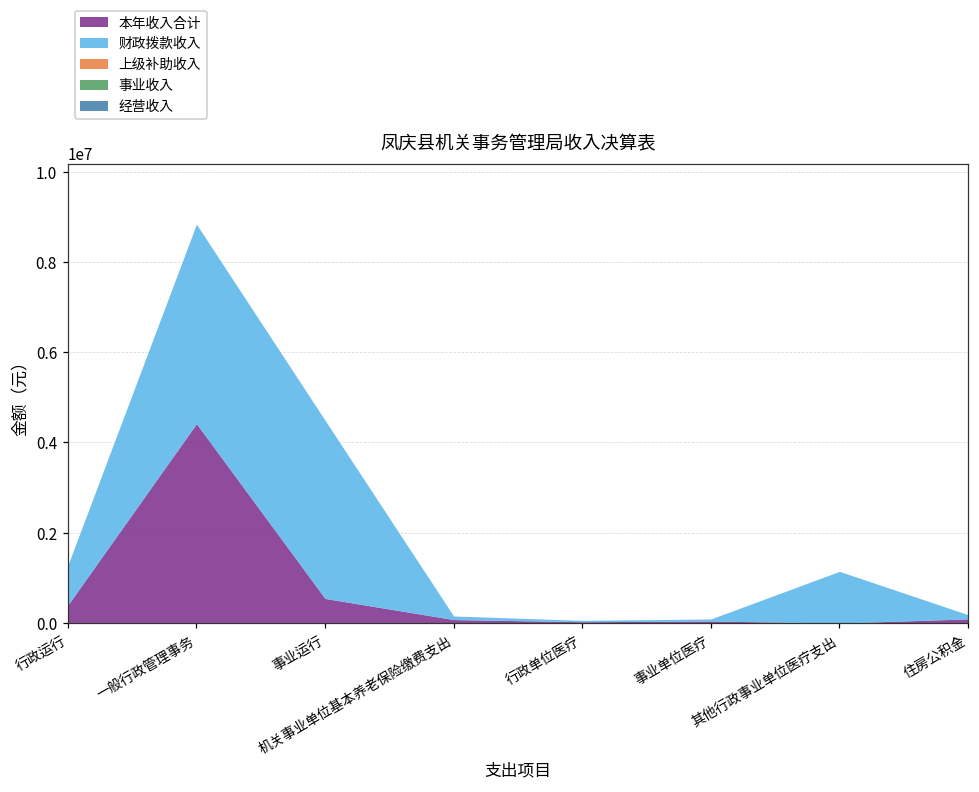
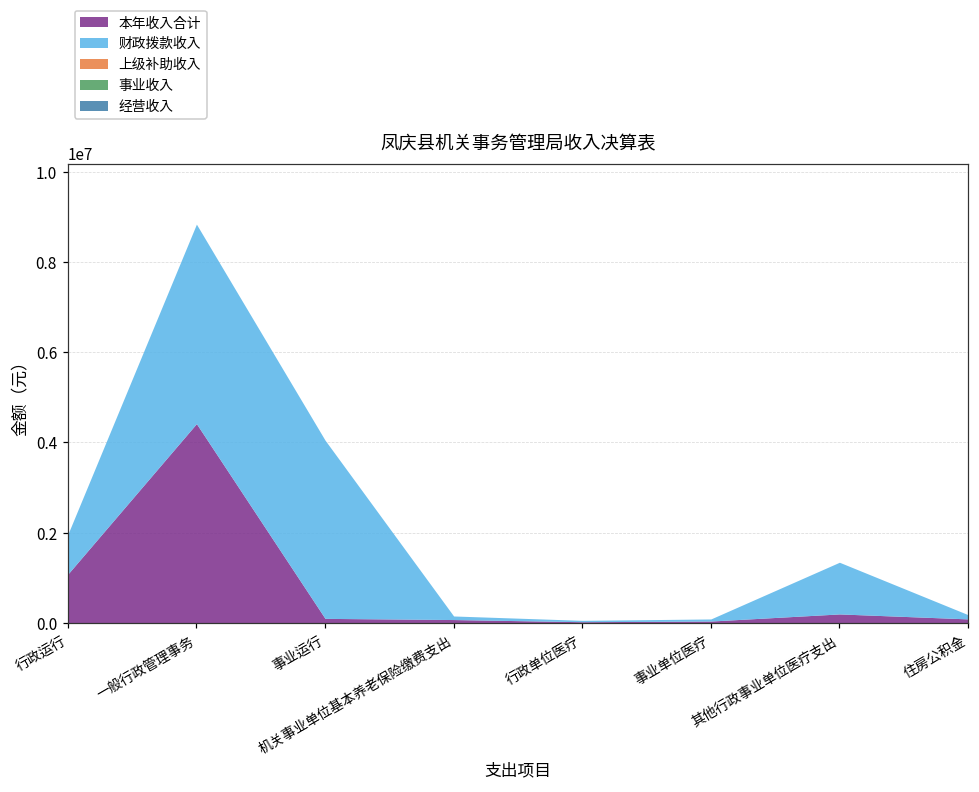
  {
    "本年收入合计": {
-     "行政运行": 400000,
+     "行政运行": 1100000,
      "一般行政管理事务": 4400000,
-     "事业运行": 500000,
+     "事业运行": 100000,
      "机关事业单位基本养老保险缴费支出": 100000,
-     "其他行政事业单位医疗支出": 0,
+     "其他行政事业单位医疗支出": 200000,
      "住房公积金": 100000
    }
  }
